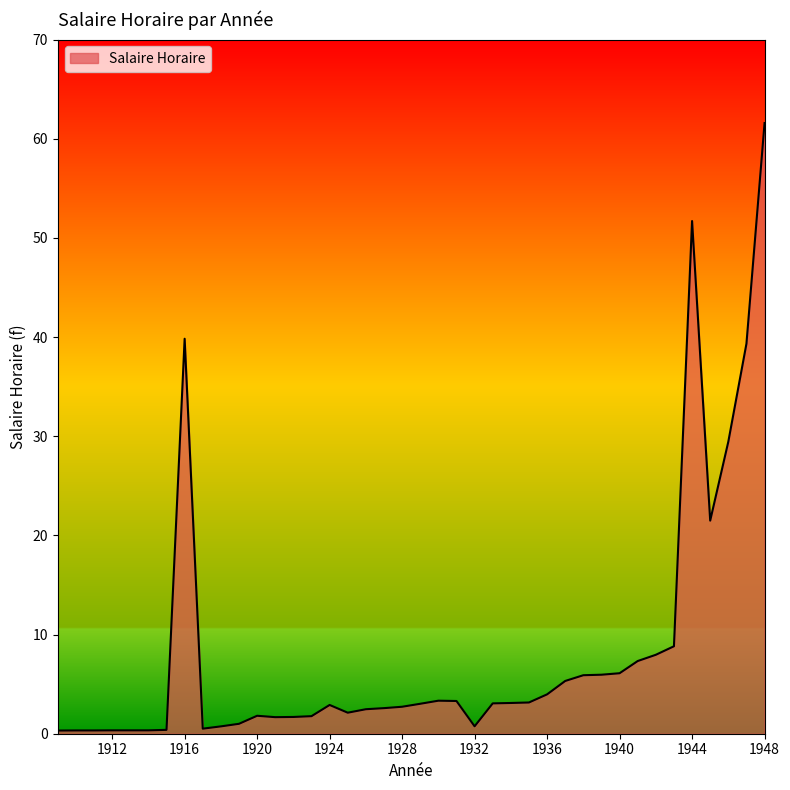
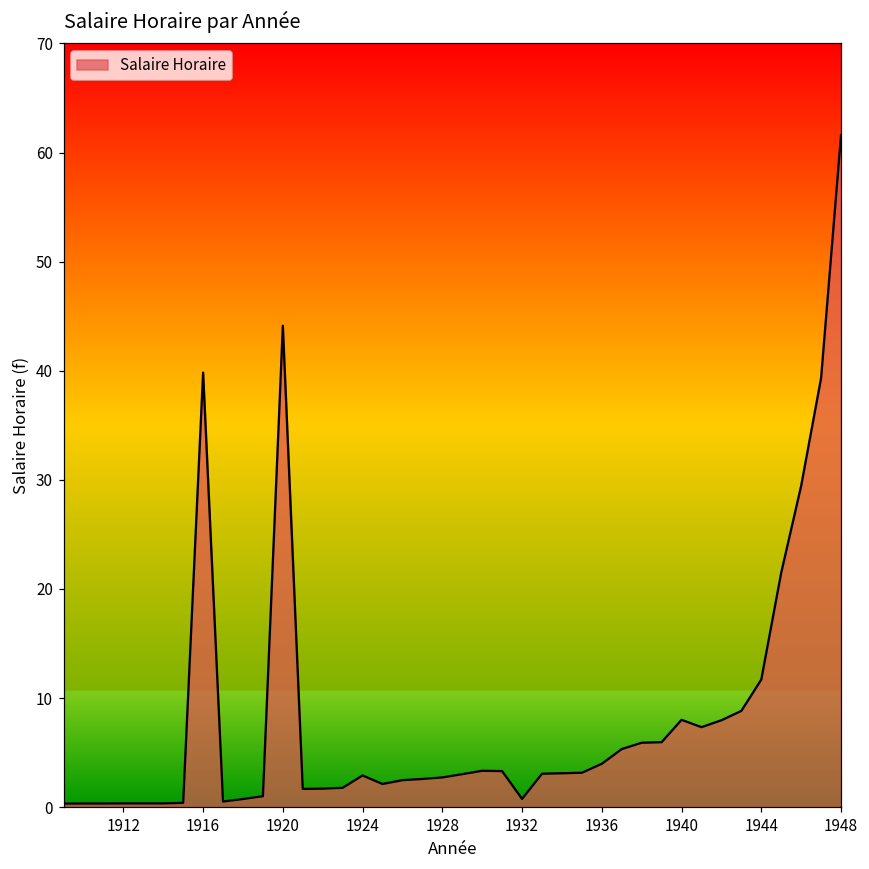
  {
    "1912": 0,
    "1916": 40,
-   "1920": 2,
+   "1920": 44,
    "1924": 3,
    "1928": 3,
    "1932": 1,
    "1936": 4,
-   "1940": 6,
-   "1944": 52,
+   "1940": 8,
+   "1944": 12,
    "1948": 62
  }
